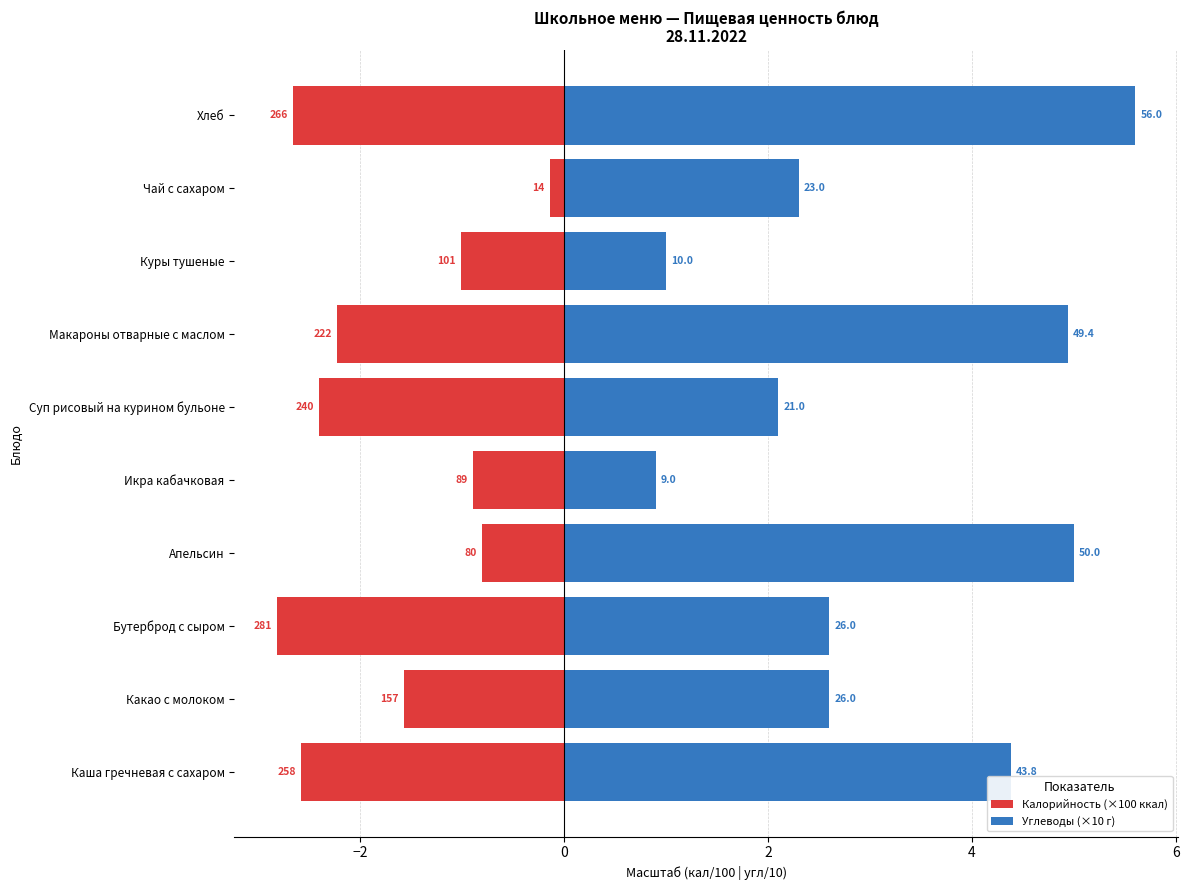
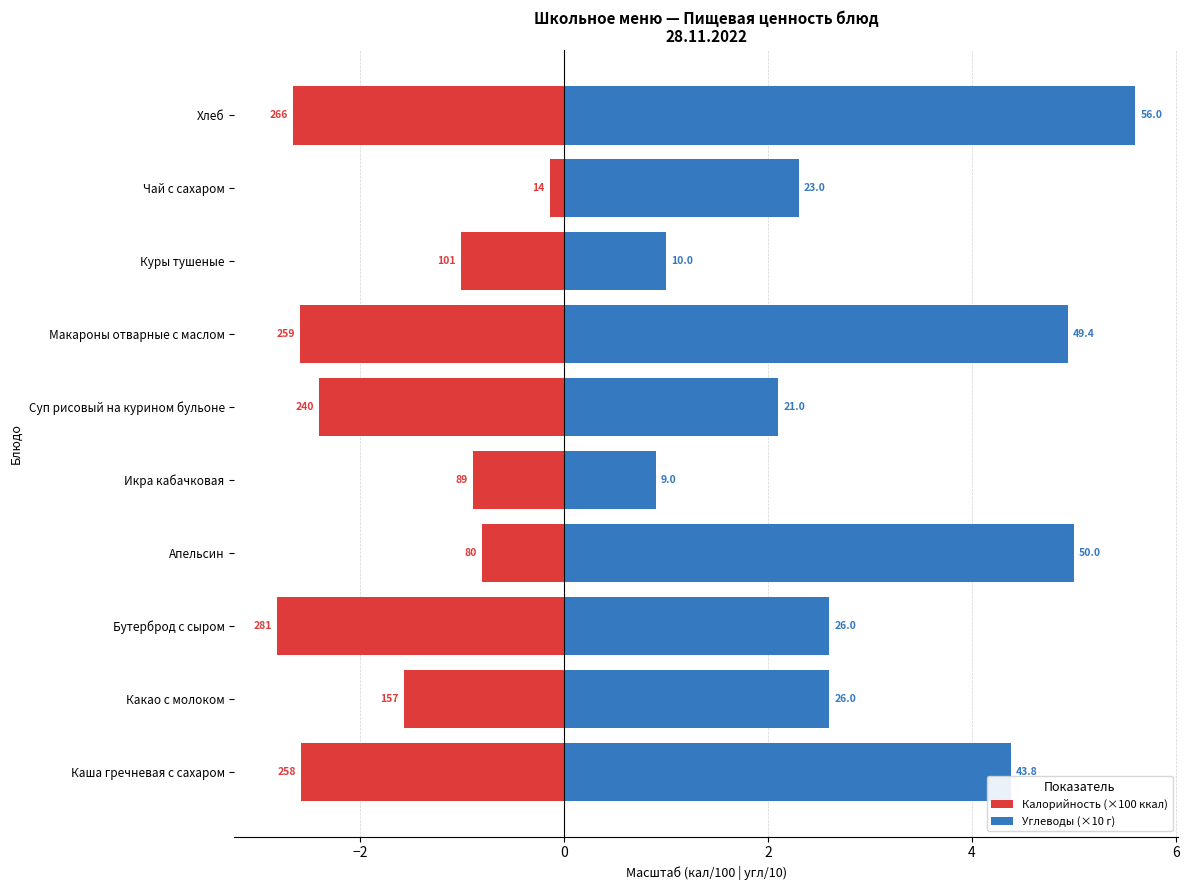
  {
    "Калорийность (×100 ккал)": {
-     "Макароны отварные с маслом": 222
+     "Макароны отварные с маслом": 259
    }
  }
